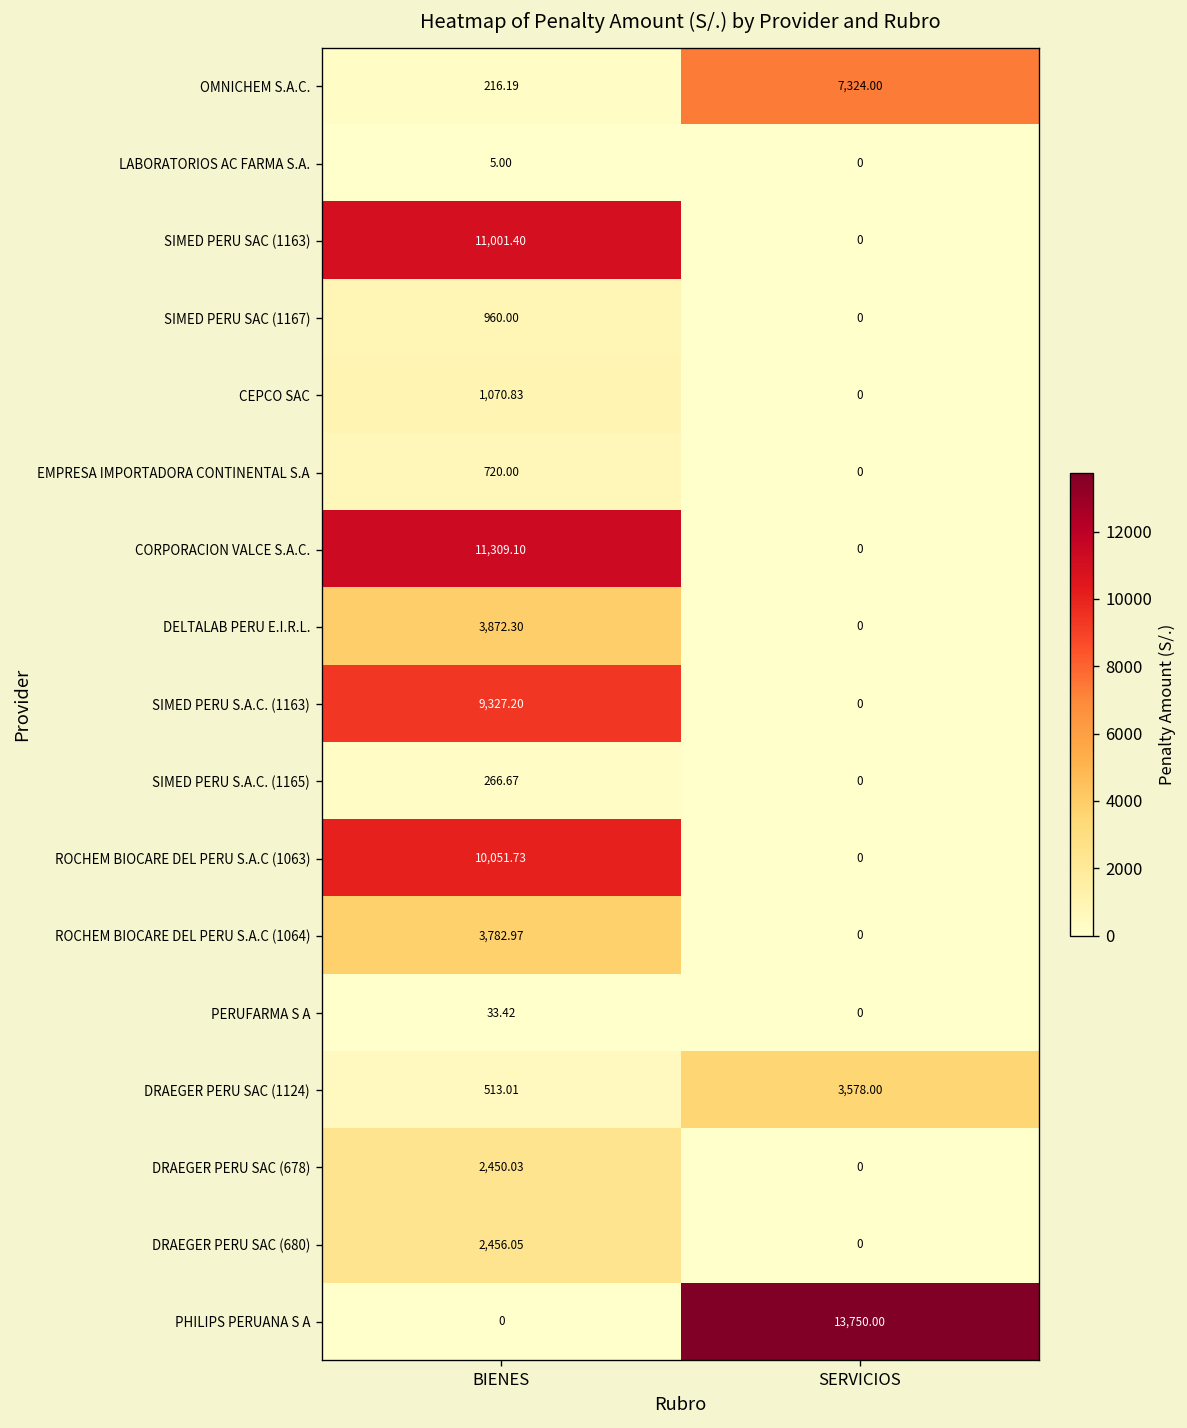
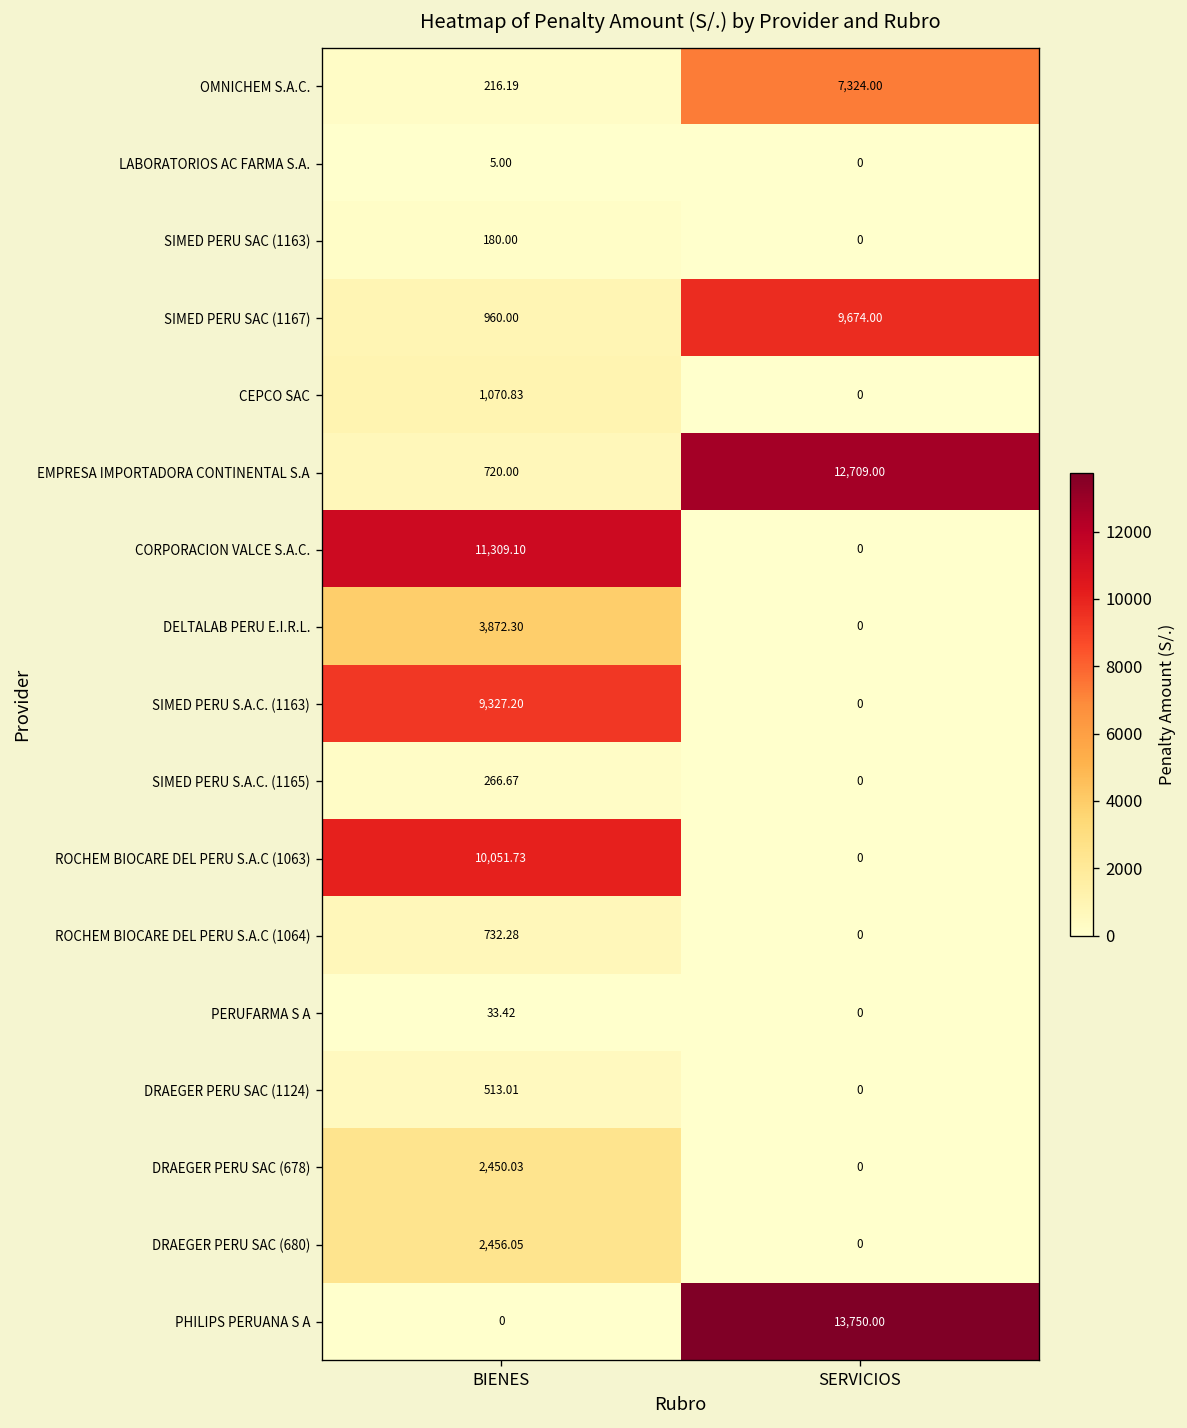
  {
    "OMNICHEM S.A.C.": {
      "BIENES": "216.19",
      "SERVICIOS": "7,324.00"
    },
    "LABORATORIOS AC FARMA S.A.": {
      "BIENES": "5.00",
      "SERVICIOS": "0"
    },
    "SIMED PERU SAC (1163)": {
-     "BIENES": "11,001.40",
+     "BIENES": "180.00",
      "SERVICIOS": "0"
    },
    "SIMED PERU SAC (1167)": {
      "BIENES": "960.00",
-     "SERVICIOS": "0"
+     "SERVICIOS": "9,674.00"
    },
    "CEPCO SAC": {
      "BIENES": "1,070.83",
      "SERVICIOS": "0"
    },
    "EMPRESA IMPORTADORA CONTINENTAL S.A": {
      "BIENES": "720.00",
-     "SERVICIOS": "0"
+     "SERVICIOS": "12,709.00"
    },
    "CORPORACION VALCE S.A.C.": {
      "BIENES": "11,309.10",
      "SERVICIOS": "0"
    },
    "DELTALAB PERU E.I.R.L.": {
      "BIENES": "3,872.30",
      "SERVICIOS": "0"
    },
    "SIMED PERU S.A.C. (1163)": {
      "BIENES": "9,327.20",
      "SERVICIOS": "0"
    },
    "SIMED PERU S.A.C. (1165)": {
      "BIENES": "266.67",
      "SERVICIOS": "0"
    },
    "ROCHEM BIOCARE DEL PERU S.A.C (1063)": {
      "BIENES": "10,051.73",
      "SERVICIOS": "0"
    },
    "ROCHEM BIOCARE DEL PERU S.A.C (1064)": {
-     "BIENES": "3,782.97",
+     "BIENES": "732.28",
      "SERVICIOS": "0"
    },
    "PERUFARMA S A": {
      "BIENES": "33.42",
      "SERVICIOS": "0"
    },
    "DRAEGER PERU SAC (1124)": {
      "BIENES": "513.01",
-     "SERVICIOS": "3,578.00"
+     "SERVICIOS": "0"
    },
    "DRAEGER PERU SAC (678)": {
      "BIENES": "2,450.03",
      "SERVICIOS": "0"
    },
    "DRAEGER PERU SAC (680)": {
      "BIENES": "2,456.05",
      "SERVICIOS": "0"
    },
    "PHILIPS PERUANA S A": {
      "BIENES": "0",
      "SERVICIOS": "13,750.00"
    }
  }
